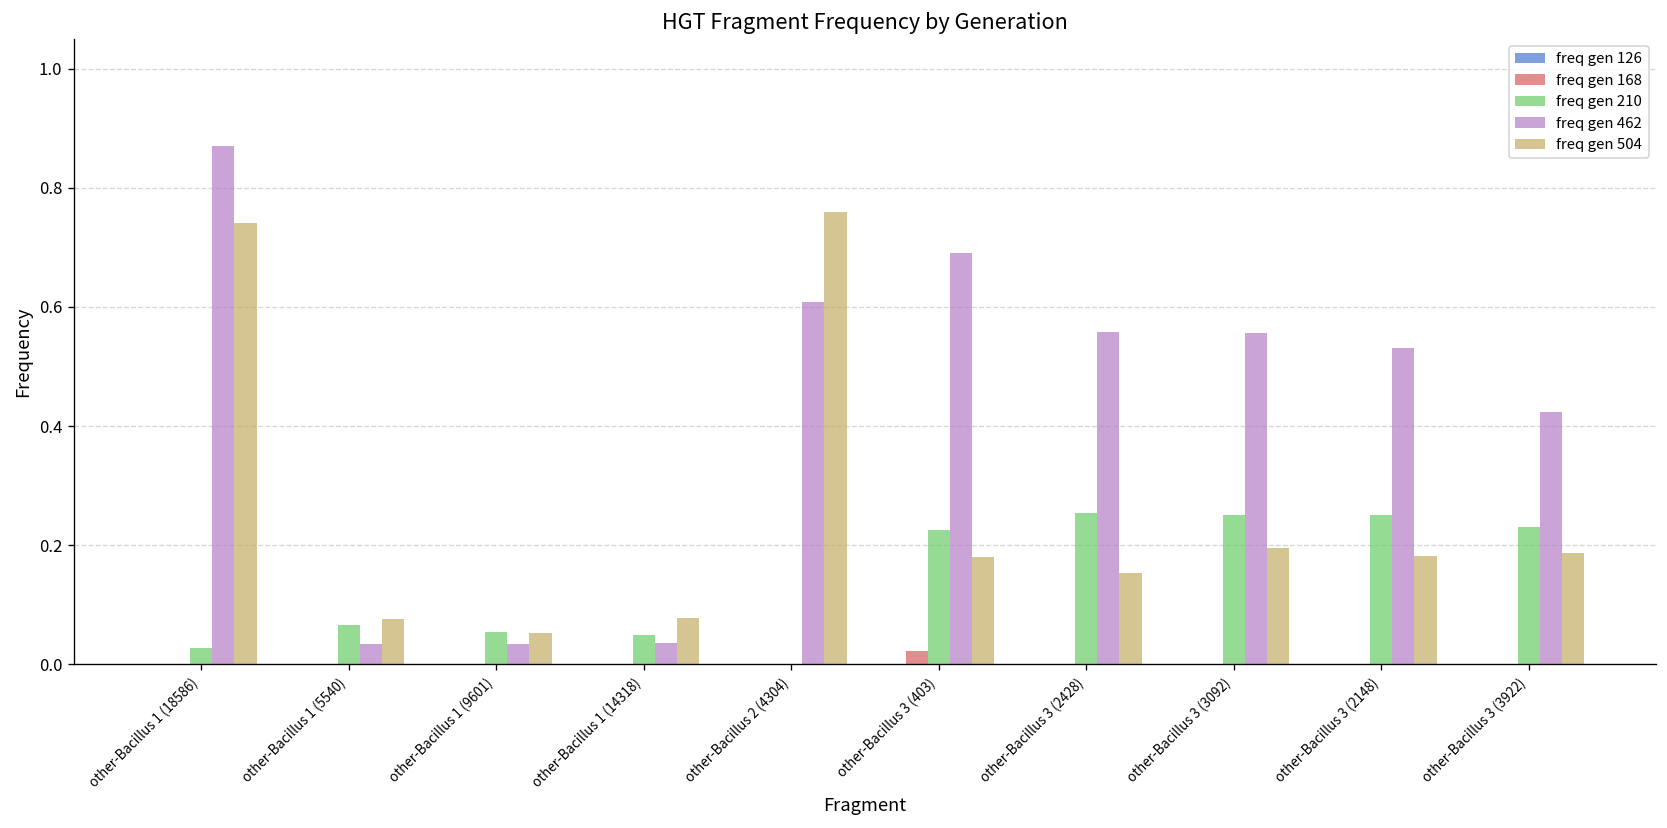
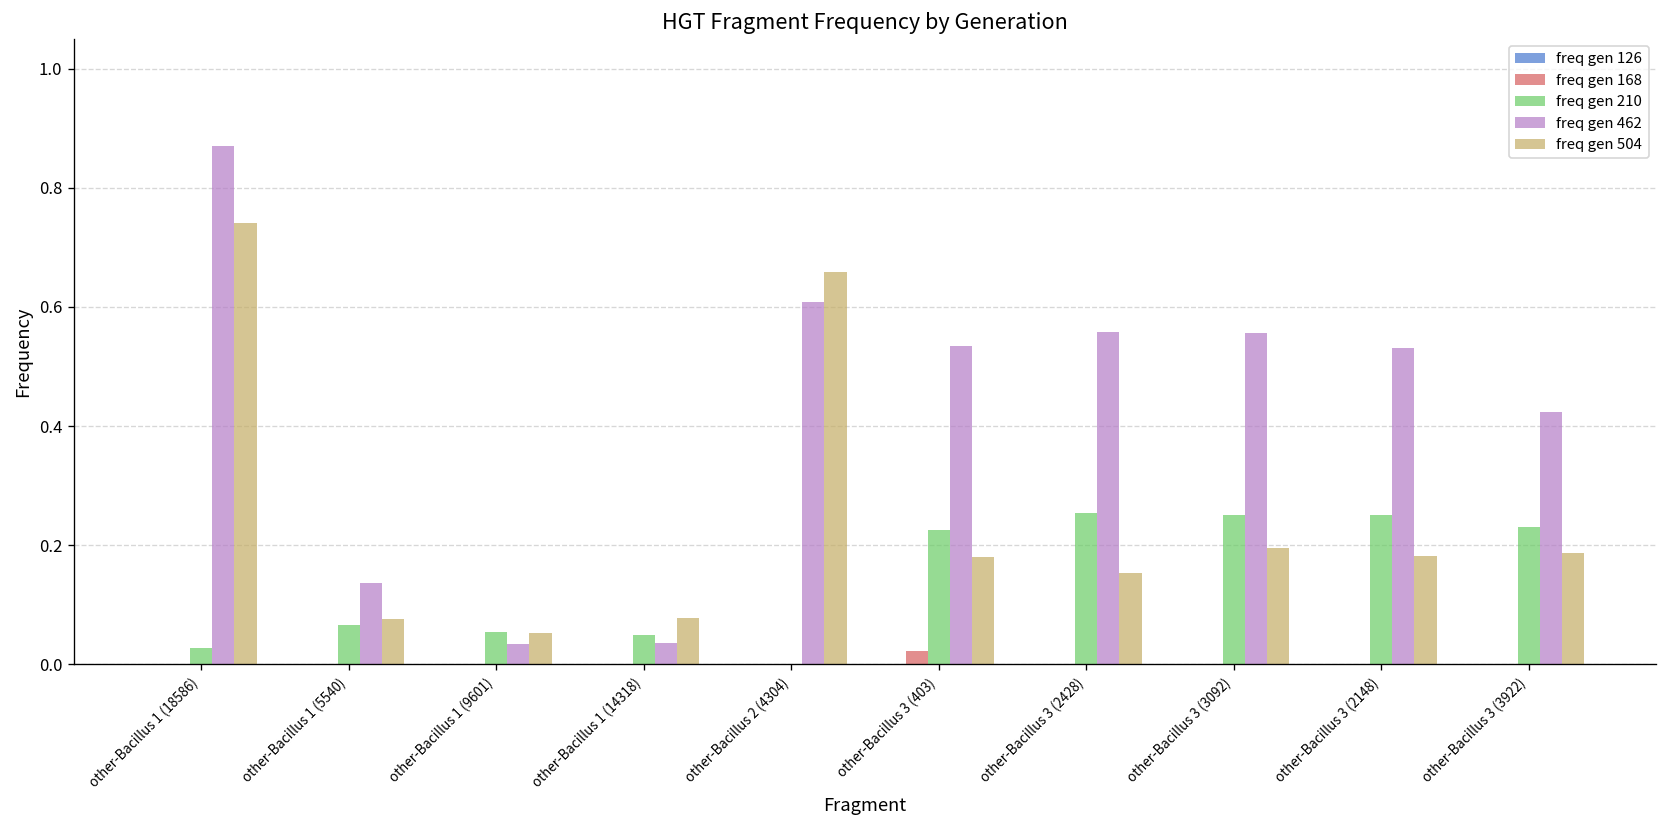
  {
    "freq gen 126": {
      "other-Bacillus 1 (18586)": 0.00,
      "other-Bacillus 1 (5540)": 0.00,
      "other-Bacillus 1 (9601)": 0.00,
      "other-Bacillus 1 (14318)": 0.00,
      "other-Bacillus 2 (4304)": 0.00,
      "other-Bacillus 3 (403)": 0.00,
      "other-Bacillus 3 (2428)": 0.00,
      "other-Bacillus 3 (3092)": 0.00,
      "other-Bacillus 3 (2148)": 0.00,
      "other-Bacillus 3 (3922)": 0.00
    },
    "freq gen 168": {
      "other-Bacillus 1 (18586)": 0.00,
      "other-Bacillus 1 (5540)": 0.00,
      "other-Bacillus 1 (9601)": 0.00,
      "other-Bacillus 1 (14318)": 0.00,
      "other-Bacillus 2 (4304)": 0.00,
      "other-Bacillus 3 (403)": 0.02,
      "other-Bacillus 3 (2428)": 0.00,
      "other-Bacillus 3 (3092)": 0.00,
      "other-Bacillus 3 (2148)": 0.00,
      "other-Bacillus 3 (3922)": 0.00
    },
    "freq gen 210": {
      "other-Bacillus 1 (18586)": 0.03,
      "other-Bacillus 1 (5540)": 0.07,
      "other-Bacillus 1 (9601)": 0.05,
      "other-Bacillus 1 (14318)": 0.05,
      "other-Bacillus 2 (4304)": 0.00,
      "other-Bacillus 3 (403)": 0.23,
      "other-Bacillus 3 (2428)": 0.25,
      "other-Bacillus 3 (3092)": 0.25,
      "other-Bacillus 3 (2148)": 0.25,
      "other-Bacillus 3 (3922)": 0.23
    },
    "freq gen 462": {
      "other-Bacillus 1 (18586)": 0.87,
-     "other-Bacillus 1 (5540)": 0.03,
+     "other-Bacillus 1 (5540)": 0.14,
      "other-Bacillus 1 (9601)": 0.03,
      "other-Bacillus 1 (14318)": 0.04,
      "other-Bacillus 2 (4304)": 0.61,
-     "other-Bacillus 3 (403)": 0.69,
+     "other-Bacillus 3 (403)": 0.53,
      "other-Bacillus 3 (2428)": 0.56,
      "other-Bacillus 3 (3092)": 0.56,
      "other-Bacillus 3 (2148)": 0.53,
      "other-Bacillus 3 (3922)": 0.42
    },
    "freq gen 504": {
      "other-Bacillus 1 (18586)": 0.74,
      "other-Bacillus 1 (5540)": 0.08,
      "other-Bacillus 1 (9601)": 0.05,
      "other-Bacillus 1 (14318)": 0.08,
-     "other-Bacillus 2 (4304)": 0.76,
+     "other-Bacillus 2 (4304)": 0.66,
      "other-Bacillus 3 (403)": 0.18,
      "other-Bacillus 3 (2428)": 0.15,
      "other-Bacillus 3 (3092)": 0.20,
      "other-Bacillus 3 (2148)": 0.18,
      "other-Bacillus 3 (3922)": 0.19
    }
  }
